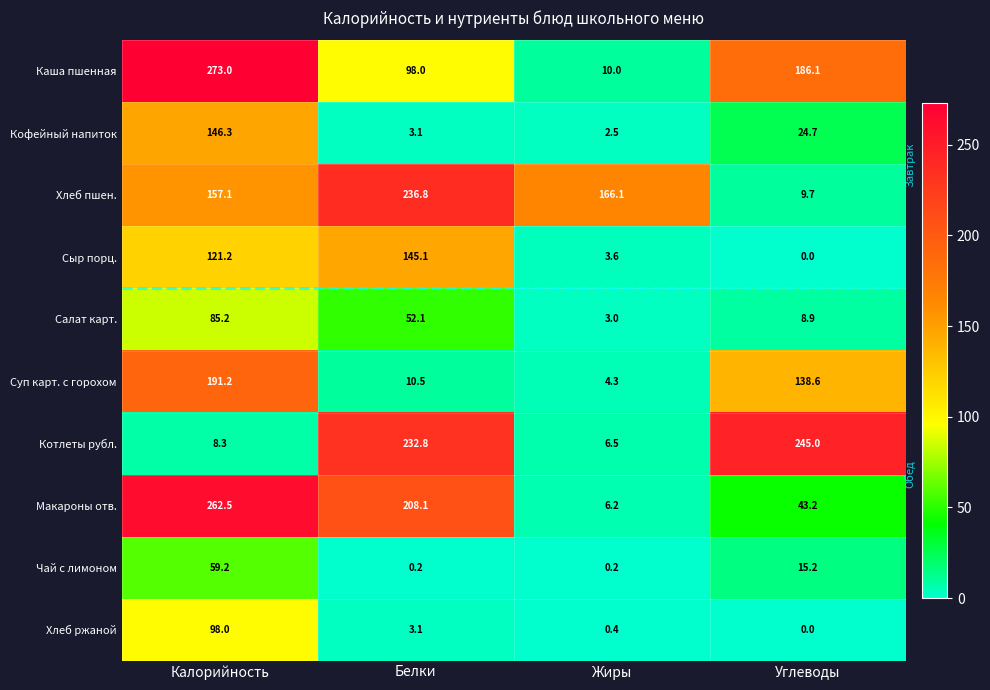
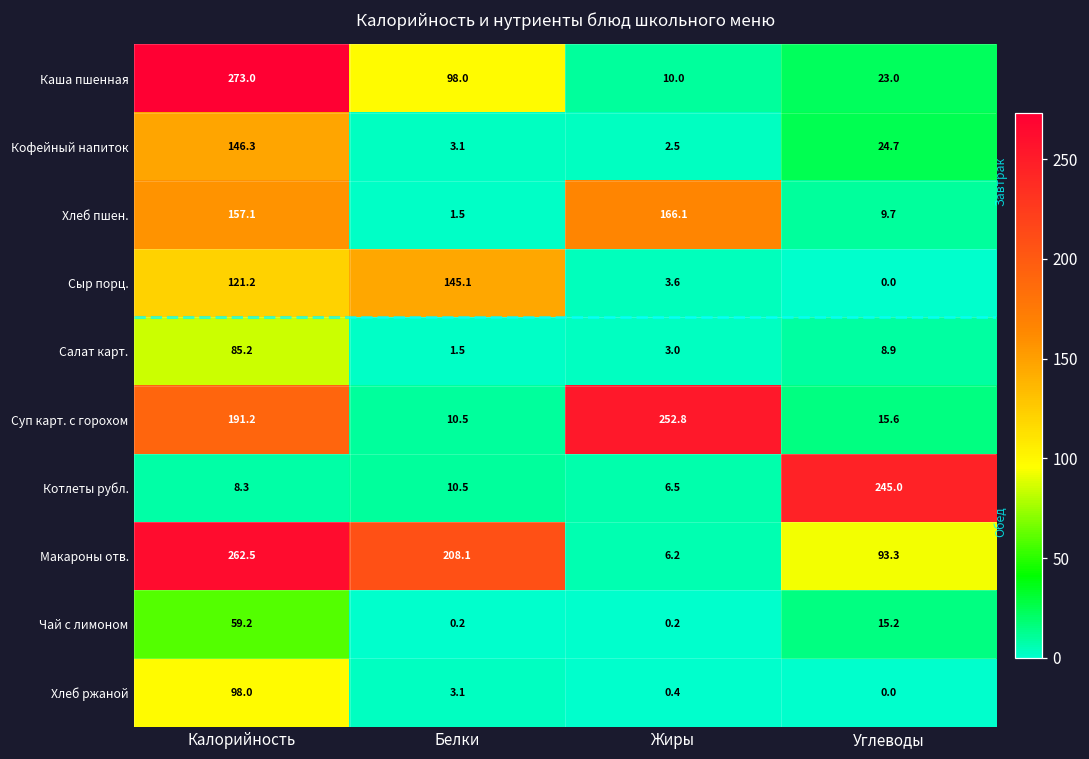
  {
    "Каша пшенная": {
      "Калорийность": 273.0,
      "Белки": 98.0,
      "Жиры": 10.0,
-     "Углеводы": 186.1
+     "Углеводы": 23.0
    },
    "Кофейный напиток": {
      "Калорийность": 146.3,
      "Белки": 3.1,
      "Жиры": 2.5,
      "Углеводы": 24.7
    },
    "Хлеб пшен.": {
      "Калорийность": 157.1,
-     "Белки": 236.8,
+     "Белки": 1.5,
      "Жиры": 166.1,
      "Углеводы": 9.7
    },
    "Сыр порц.": {
      "Калорийность": 121.2,
      "Белки": 145.1,
      "Жиры": 3.6,
      "Углеводы": 0.0
    },
    "Салат карт.": {
      "Калорийность": 85.2,
-     "Белки": 52.1,
+     "Белки": 1.5,
      "Жиры": 3.0,
      "Углеводы": 8.9
    },
    "Суп карт. с горохом": {
      "Калорийность": 191.2,
      "Белки": 10.5,
-     "Жиры": 4.3,
-     "Углеводы": 138.6
+     "Жиры": 252.8,
+     "Углеводы": 15.6
    },
    "Котлеты рубл.": {
      "Калорийность": 8.3,
-     "Белки": 232.8,
+     "Белки": 10.5,
      "Жиры": 6.5,
      "Углеводы": 245.0
    },
    "Макароны отв.": {
      "Калорийность": 262.5,
      "Белки": 208.1,
      "Жиры": 6.2,
-     "Углеводы": 43.2
+     "Углеводы": 93.3
    },
    "Чай с лимоном": {
      "Калорийность": 59.2,
      "Белки": 0.2,
      "Жиры": 0.2,
      "Углеводы": 15.2
    },
    "Хлеб ржаной": {
      "Калорийность": 98.0,
      "Белки": 3.1,
      "Жиры": 0.4,
      "Углеводы": 0.0
    }
  }
